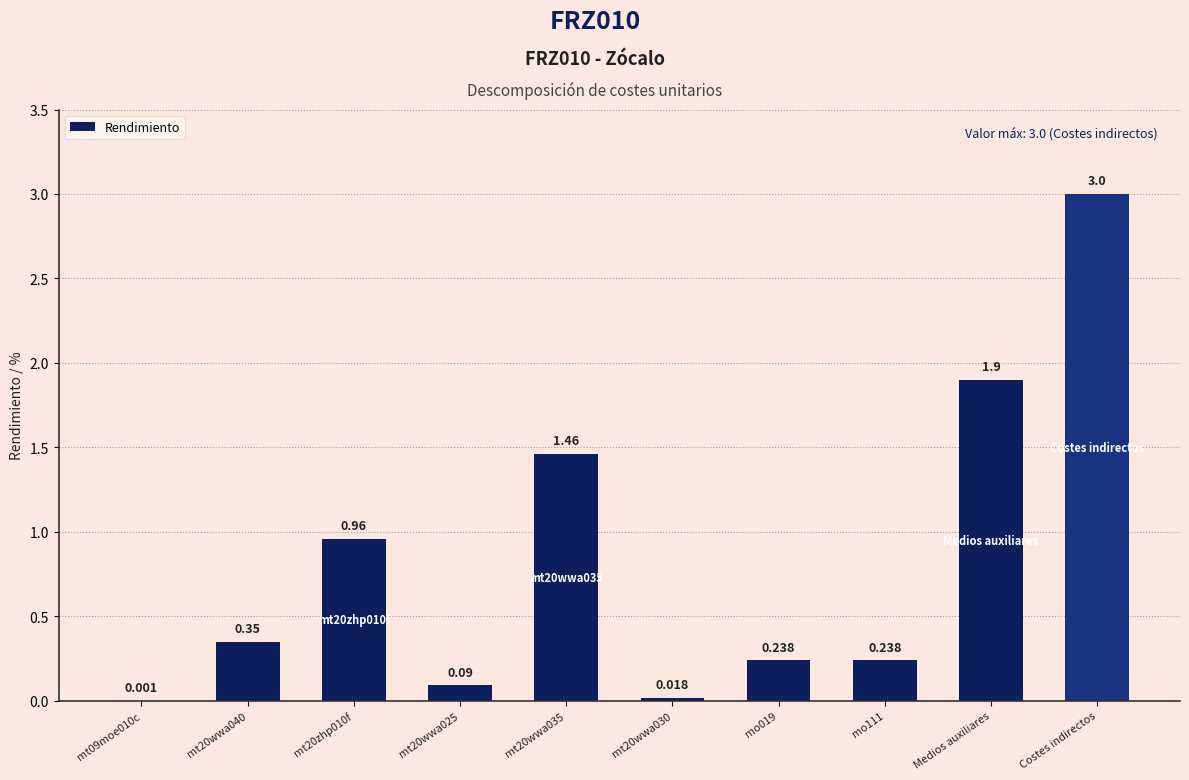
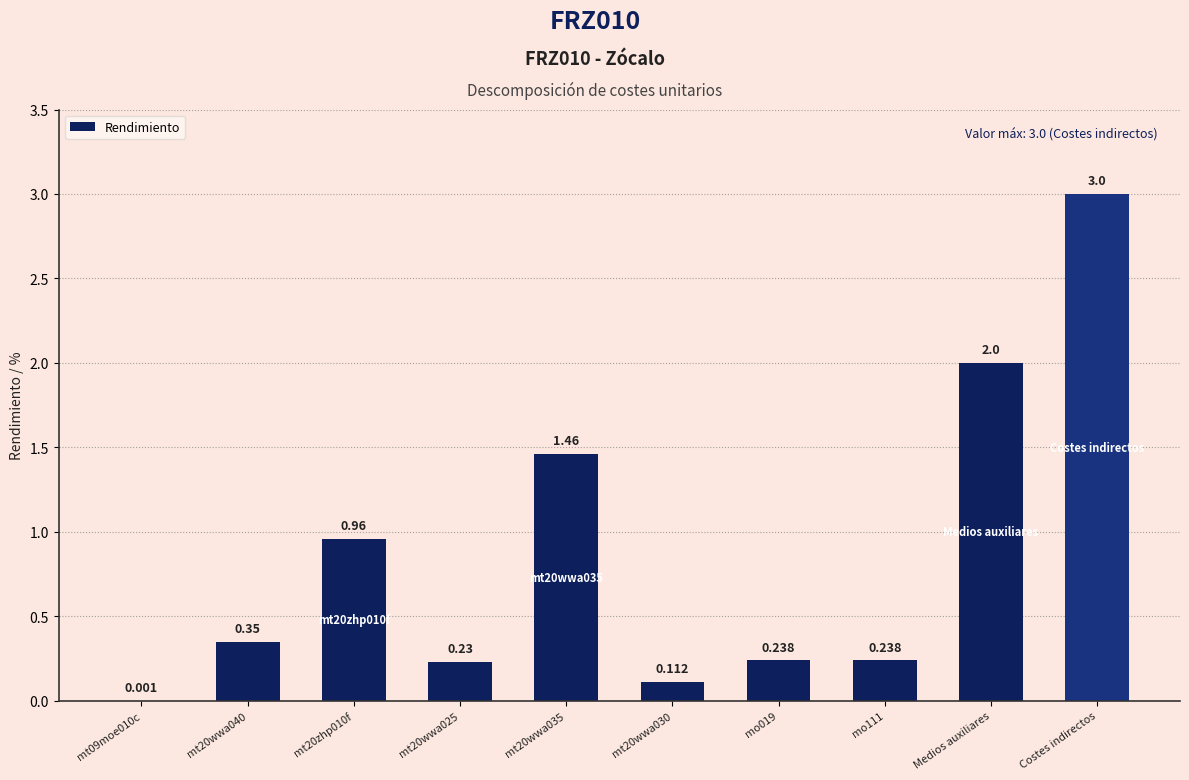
  {
    "mt09moe010c": 0.001,
    "mt20wwa040": 0.35,
    "mt20zhp010f": 0.96,
-   "mt20wwa025": 0.09,
+   "mt20wwa025": 0.23,
    "mt20wwa035": 1.46,
-   "mt20wwa030": 0.018,
+   "mt20wwa030": 0.112,
    "mo019": 0.238,
    "mo111": 0.238,
-   "Medios auxiliares": 1.9,
+   "Medios auxiliares": 2.0,
    "Costes indirectos": 3.0
  }
